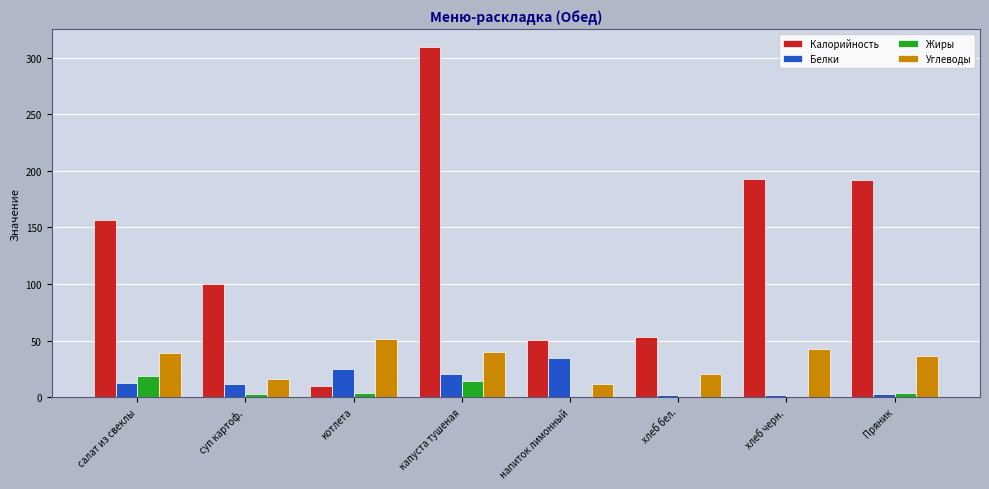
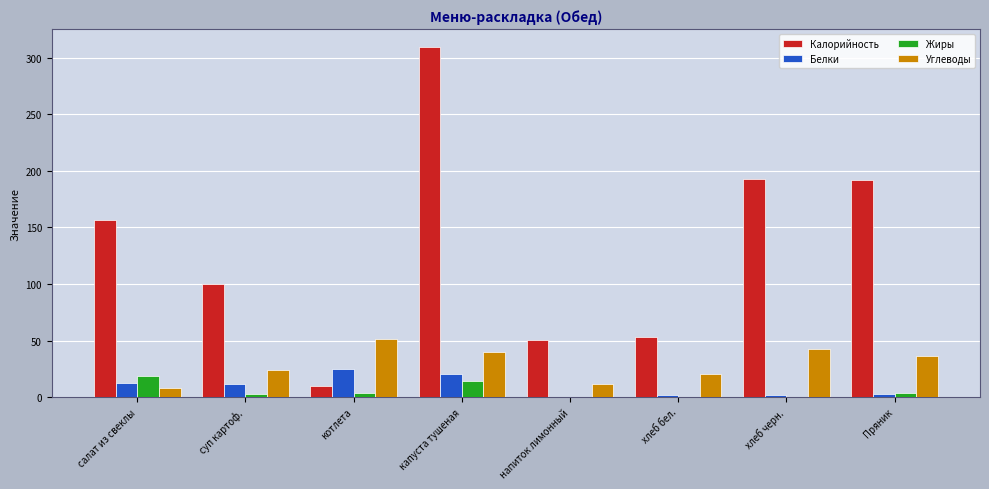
  {
    "Калорийность": {
      "салат из свеклы": 157,
      "суп картоф.": 100,
      "котлета": 10,
      "капуста тушеная": 310,
      "напиток лимонный": 51,
      "хлеб бел.": 53,
      "хлеб черн.": 193,
      "Пряник": 192
    },
    "Белки": {
      "салат из свеклы": 12,
      "суп картоф.": 11,
      "котлета": 25,
      "капуста тушеная": 21,
-     "напиток лимонный": 35,
+     "напиток лимонный": 0,
      "Пряник": 2
    },
    "Жиры": {
      "салат из свеклы": 19,
      "суп картоф.": 3,
      "котлета": 4,
      "капуста тушеная": 14,
      "напиток лимонный": 0,
      "Пряник": 4
    },
    "Углеводы": {
-     "салат из свеклы": 39,
-     "суп картоф.": 16,
+     "салат из свеклы": 8,
+     "суп картоф.": 24,
      "котлета": 51,
      "капуста тушеная": 40,
      "напиток лимонный": 12,
      "хлеб бел.": 20,
      "хлеб черн.": 42,
      "Пряник": 36
    }
  }
